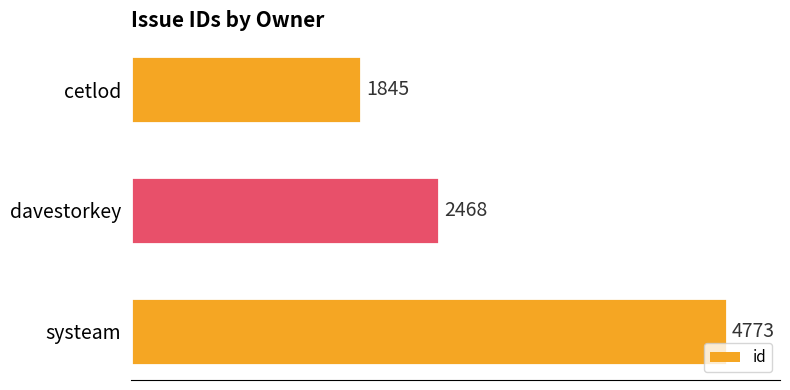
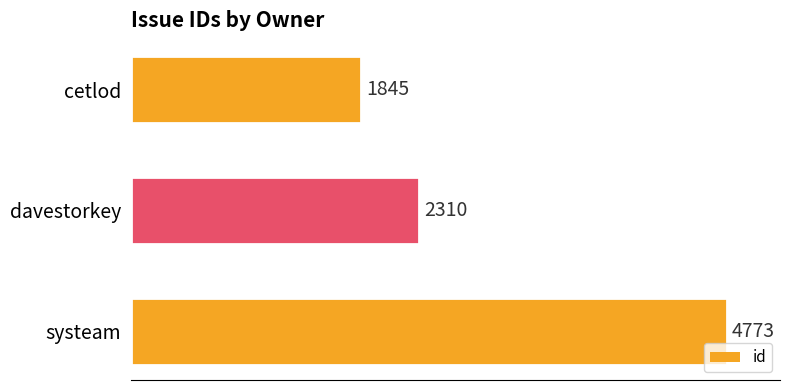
  {
    "cetlod": 1845,
-   "davestorkey": 2468,
+   "davestorkey": 2310,
    "systeam": 4773
  }
